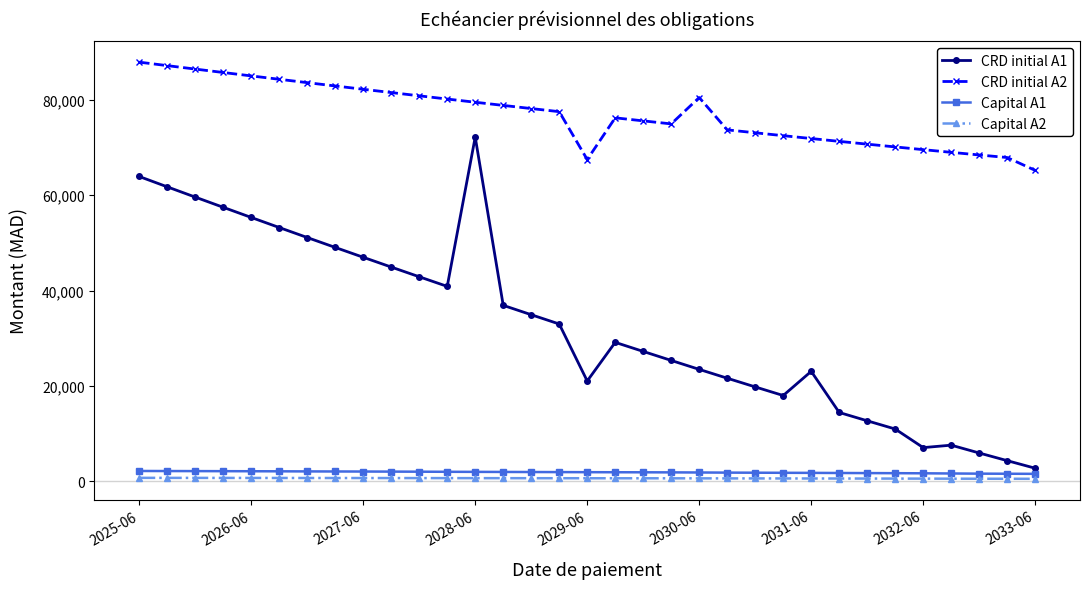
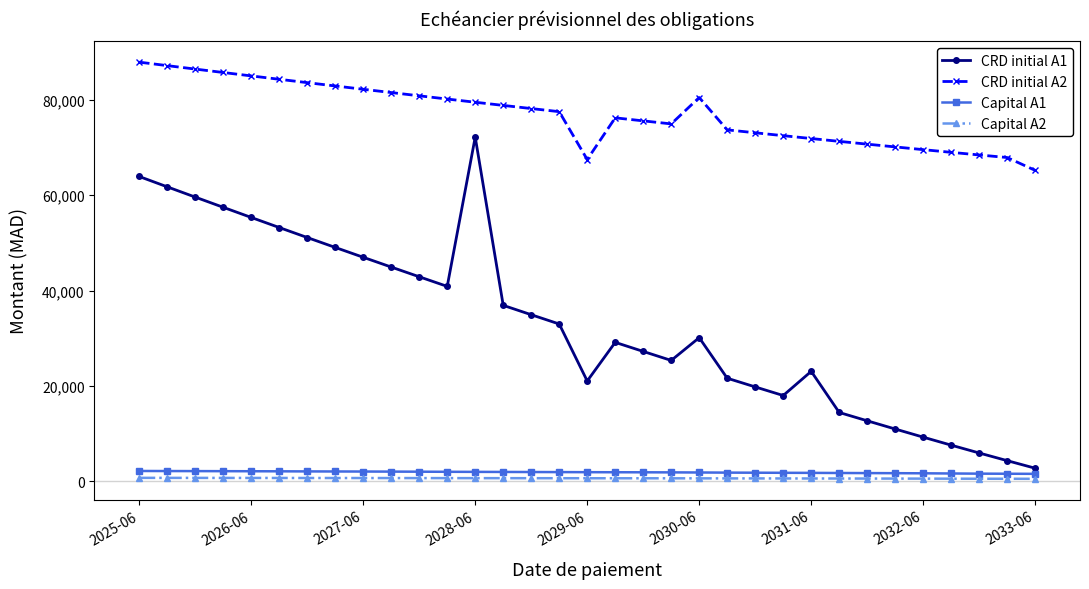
  {
    "CRD initial A1": {
      "2025-06": "64,000",
      "2026-06": "55,000",
      "2027-06": "47,000",
      "2028-06": "72,000",
      "2029-06": "21,000",
-     "2030-06": "23,000",
+     "2030-06": "30,000",
      "2031-06": "23,000",
-     "2032-06": "7,000",
+     "2032-06": "9,000",
      "2033-06": "3,000"
    },
    "CRD initial A2": {
      "2025-06": "88,000",
      "2026-06": "85,000",
      "2027-06": "82,000",
      "2028-06": "79,000",
      "2029-06": "67,000",
      "2030-06": "80,000",
      "2031-06": "72,000",
      "2032-06": "70,000",
      "2033-06": "65,000"
    }
  }
